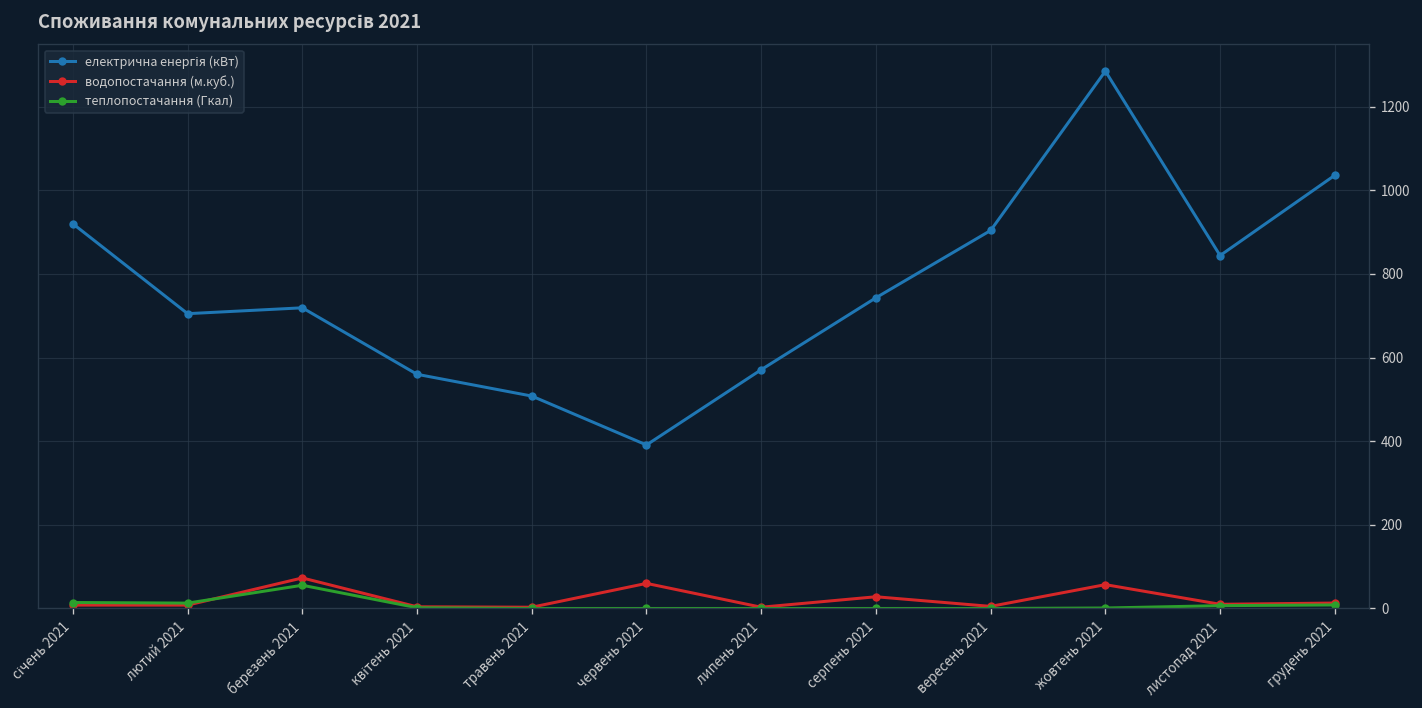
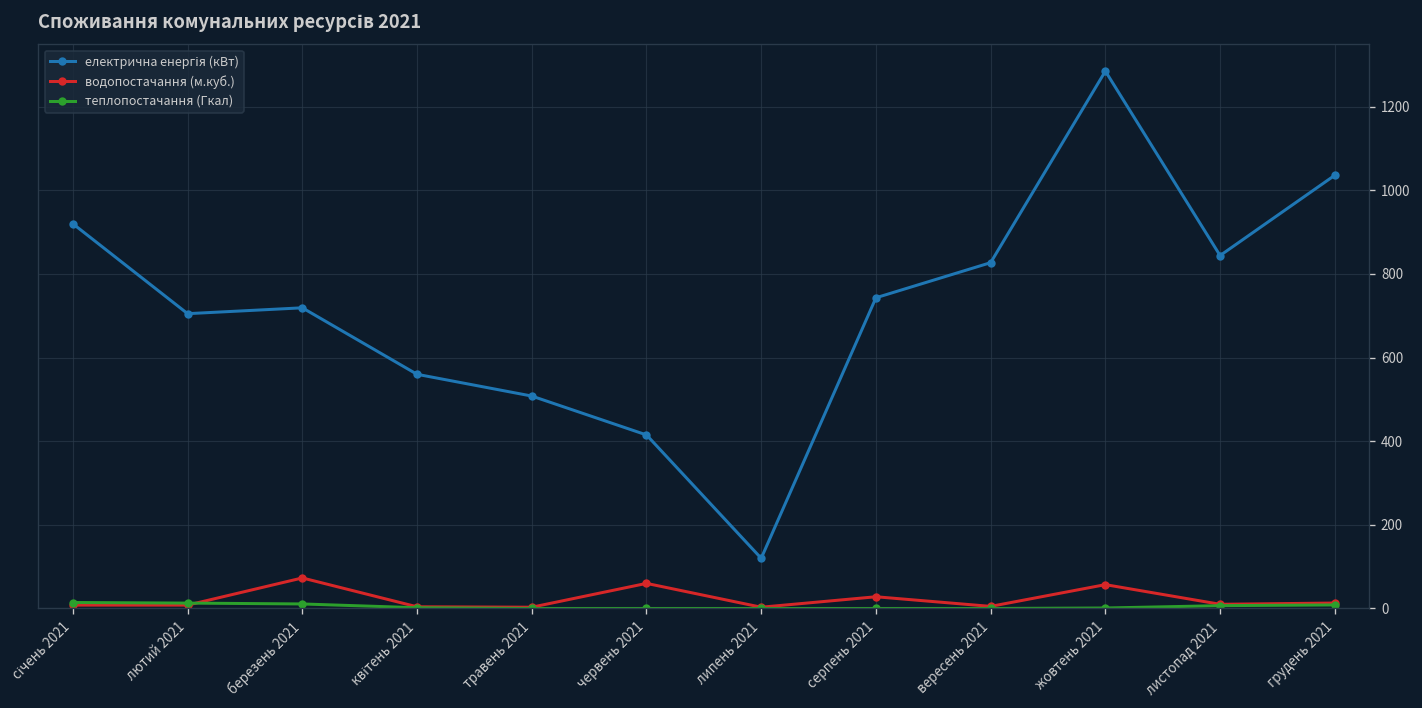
  {
    "електрична енергія (кВт)": {
      "січень 2021": 920,
      "лютий 2021": 710,
      "березень 2021": 720,
      "квітень 2021": 560,
      "травень 2021": 510,
-     "червень 2021": 390,
-     "липень 2021": 570,
+     "червень 2021": 420,
+     "липень 2021": 120,
      "серпень 2021": 740,
-     "вересень 2021": 900,
+     "вересень 2021": 830,
      "жовтень 2021": 1290,
      "листопад 2021": 840,
      "грудень 2021": 1040
    },
    "водопостачання (м.куб.)": {
      "березень 2021": 70,
      "червень 2021": 60,
      "серпень 2021": 30,
      "жовтень 2021": 60
    },
    "теплопостачання (Гкал)": {
-     "березень 2021": 60,
+     "березень 2021": 10,
      "червень 2021": 0,
      "серпень 2021": 0,
      "жовтень 2021": 0
    }
  }
